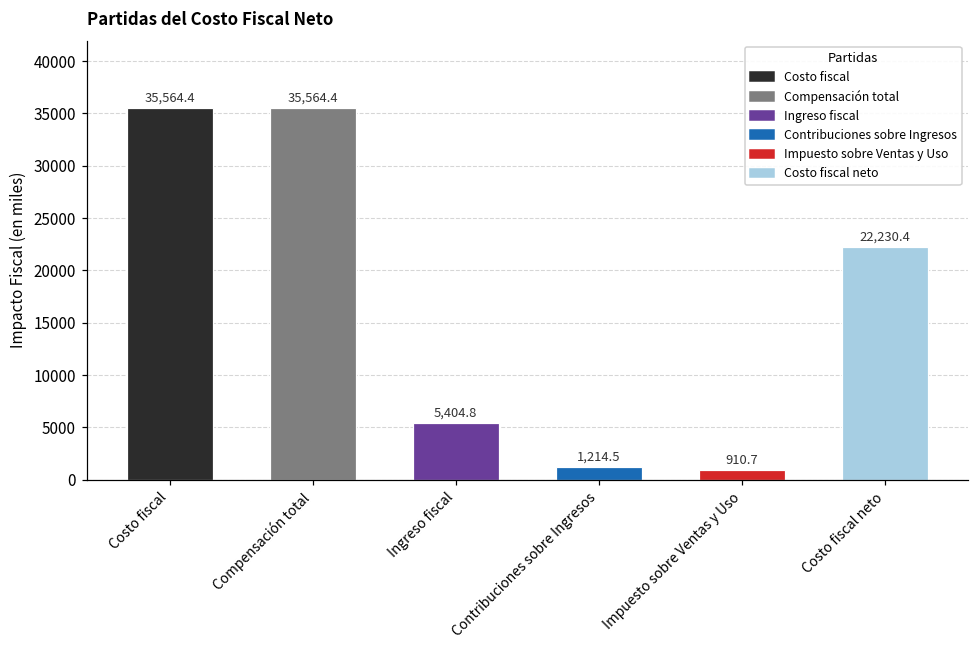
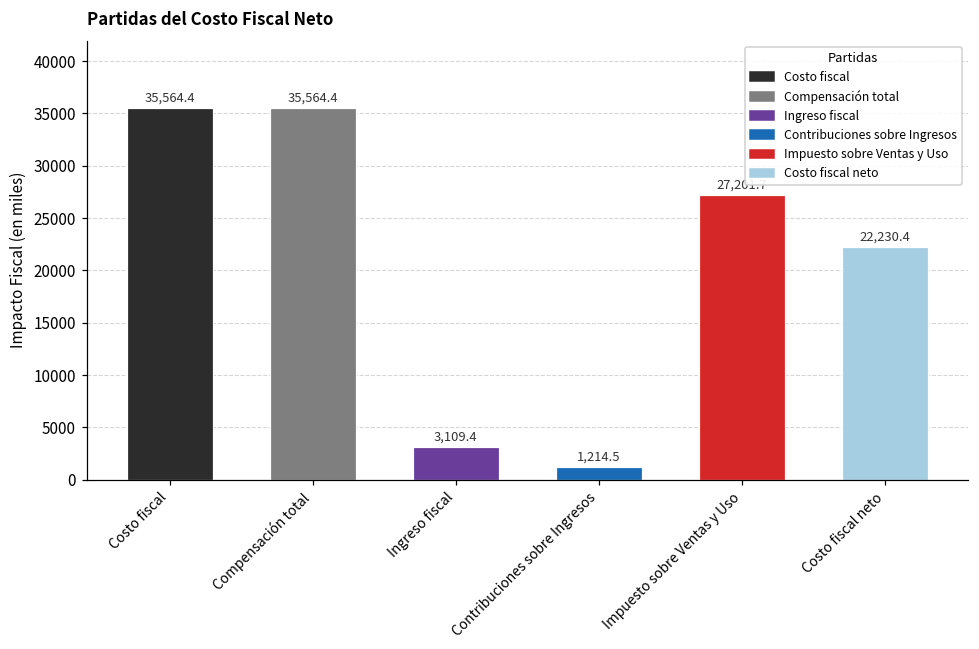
  {
    "Costo fiscal": "35,564.4",
    "Compensación total": "35,564.4",
-   "Ingreso fiscal": "5,404.8",
+   "Ingreso fiscal": "3,109.4",
    "Contribuciones sobre Ingresos": "1,214.5",
-   "Impuesto sobre Ventas y Uso": "910.7",
+   "Impuesto sobre Ventas y Uso": "27,201.7",
    "Costo fiscal neto": "22,230.4"
  }
